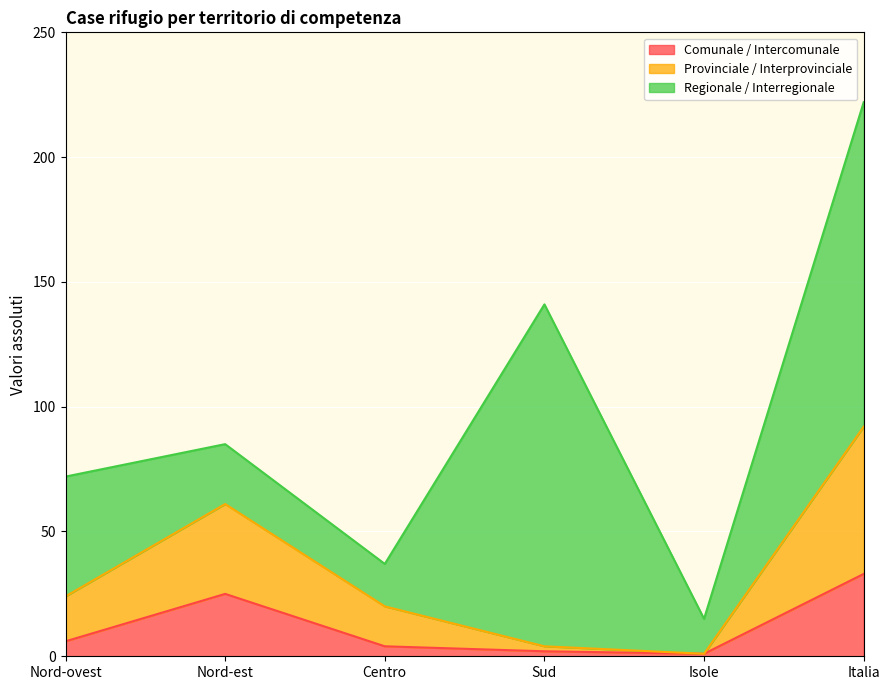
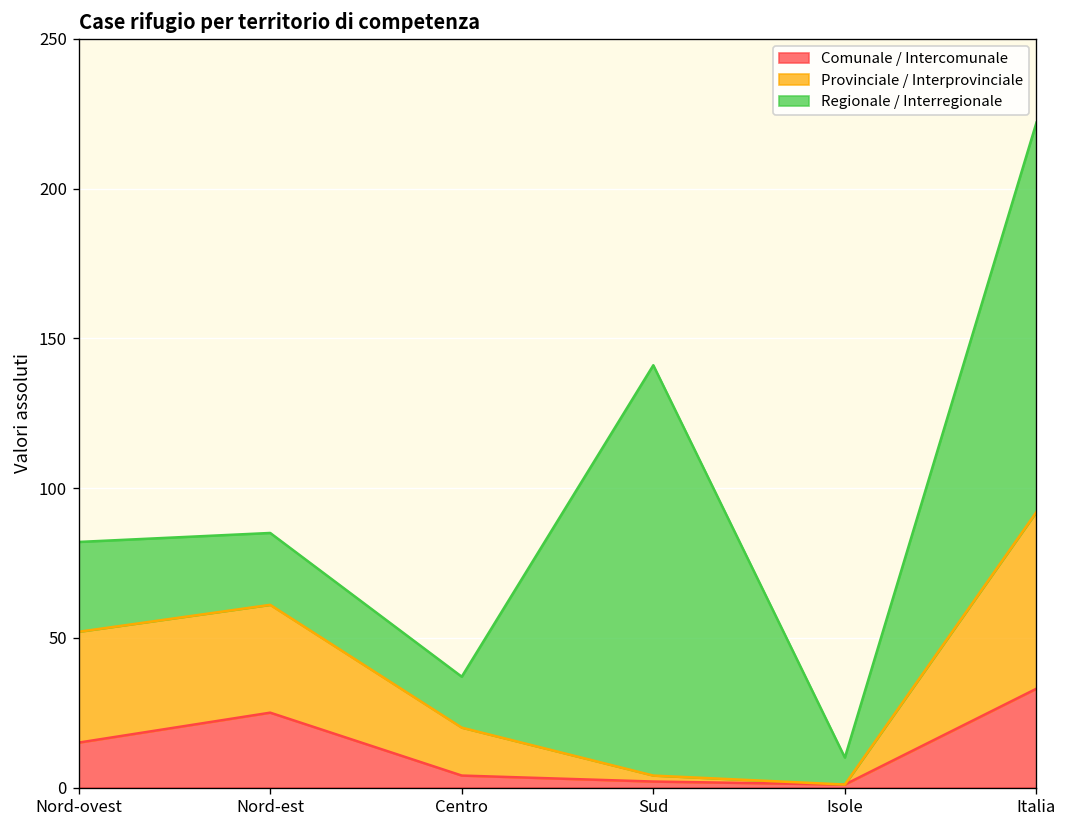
  {
    "Comunale / Intercomunale": {
-     "Nord-ovest": 6,
+     "Nord-ovest": 15,
      "Nord-est": 25,
      "Centro": 4,
      "Sud": 2,
      "Italia": 33
    },
    "Provinciale / Interprovinciale": {
-     "Nord-ovest": 18,
+     "Nord-ovest": 37,
      "Nord-est": 36,
      "Centro": 16,
      "Sud": 2,
      "Italia": 59
    },
    "Regionale / Interregionale": {
-     "Nord-ovest": 48,
+     "Nord-ovest": 30,
      "Nord-est": 24,
      "Centro": 17,
      "Sud": 137,
-     "Isole": 14,
+     "Isole": 9,
      "Italia": 130
    }
  }
